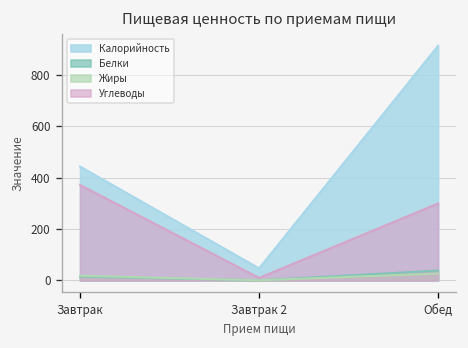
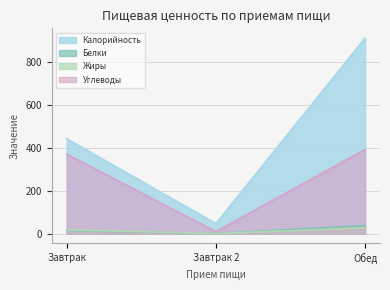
  {
    "Углеводы": {
      "Завтрак": 370,
-     "Обед": 300
+     "Обед": 390
    }
  }
